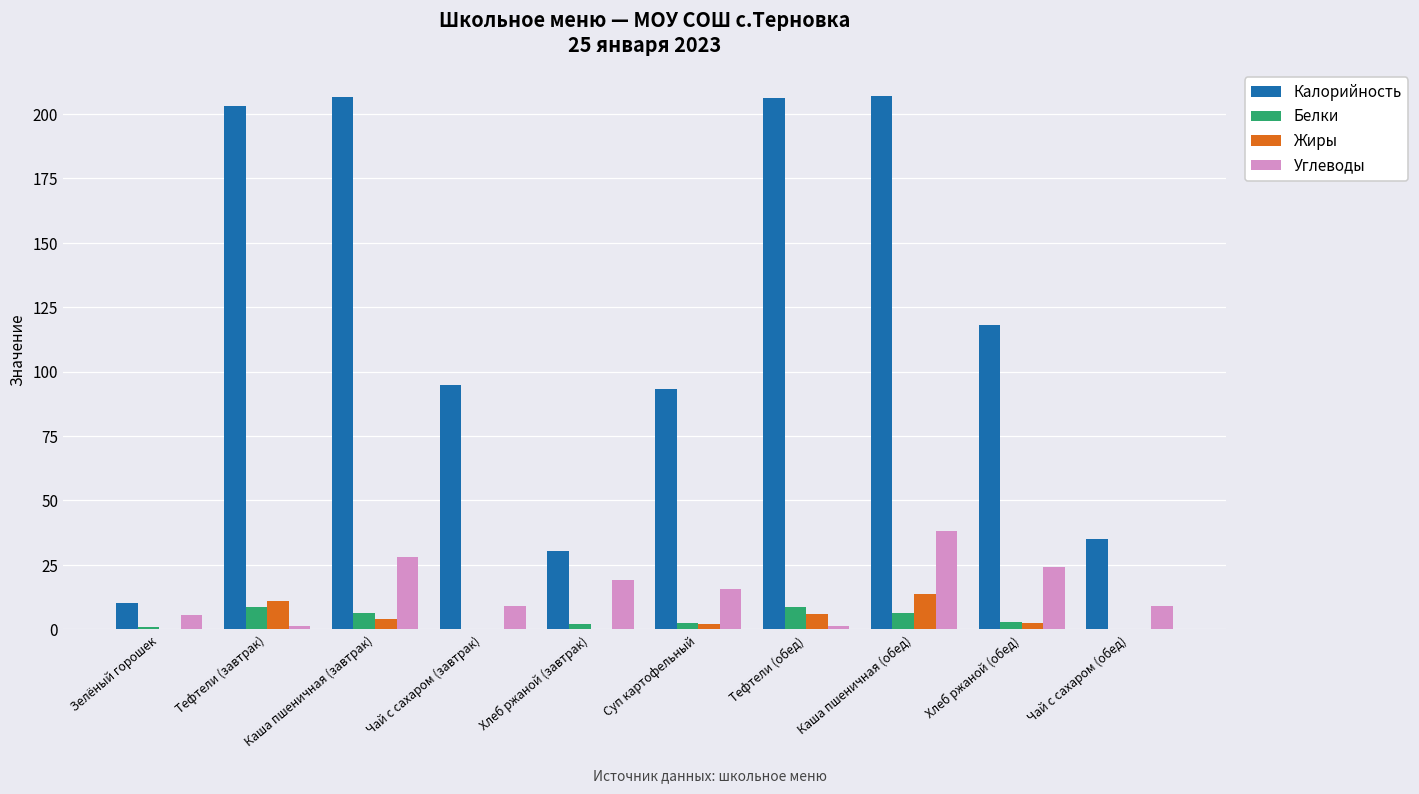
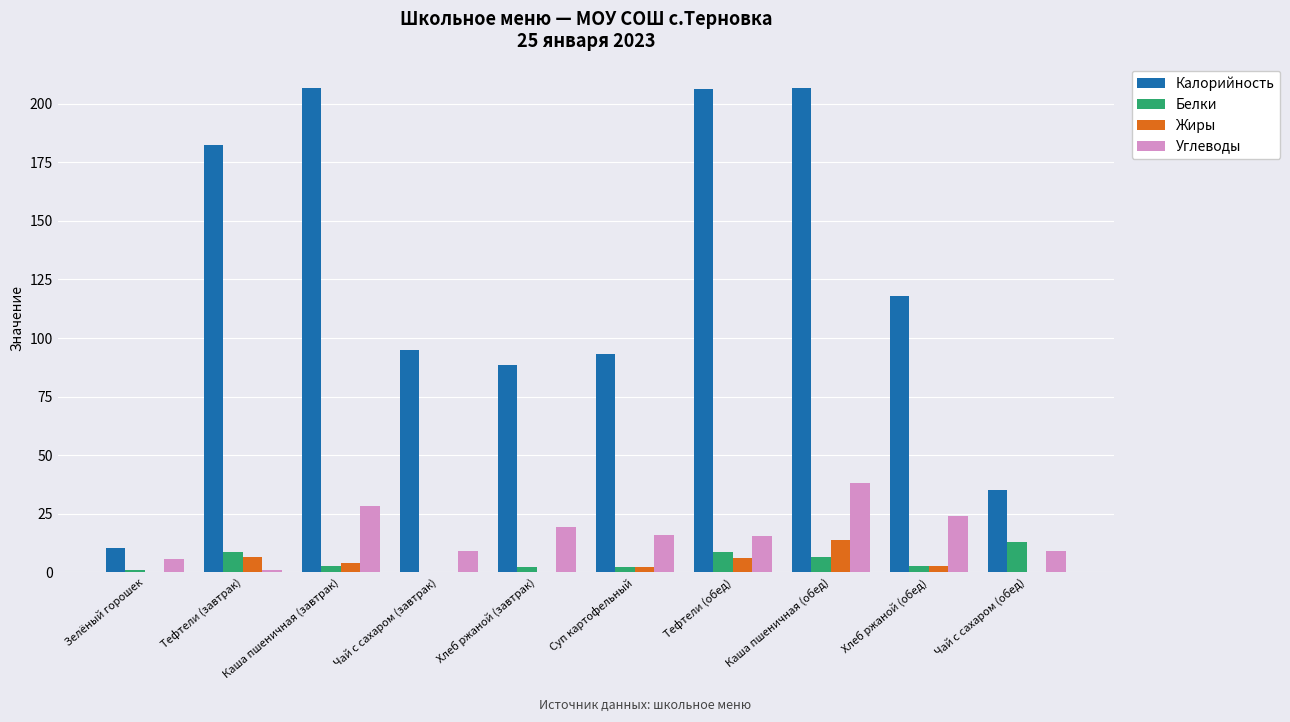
  {
    "Калорийность": {
      "Зелёный горошек": 10,
-     "Тефтели (завтрак)": 203,
+     "Тефтели (завтрак)": 182,
      "Каша пшеничная (завтрак)": 207,
      "Чай с сахаром (завтрак)": 95,
-     "Хлеб ржаной (завтрак)": 30,
+     "Хлеб ржаной (завтрак)": 88,
      "Суп картофельный": 93,
      "Тефтели (обед)": 206,
      "Каша пшеничная (обед)": 207,
      "Хлеб ржаной (обед)": 118,
      "Чай с сахаром (обед)": 35
    },
    "Белки": {
      "Тефтели (завтрак)": 9,
-     "Каша пшеничная (завтрак)": 6,
+     "Каша пшеничная (завтрак)": 3,
      "Хлеб ржаной (завтрак)": 2,
      "Суп картофельный": 2,
      "Тефтели (обед)": 9,
      "Каша пшеничная (обед)": 6,
      "Хлеб ржаной (обед)": 3,
-     "Чай с сахаром (обед)": 0
+     "Чай с сахаром (обед)": 13
    },
    "Жиры": {
-     "Тефтели (завтрак)": 11,
+     "Тефтели (завтрак)": 6,
      "Каша пшеничная (завтрак)": 4,
      "Чай с сахаром (завтрак)": 0,
      "Суп картофельный": 2,
      "Тефтели (обед)": 6,
      "Каша пшеничная (обед)": 14,
      "Хлеб ржаной (обед)": 3,
      "Чай с сахаром (обед)": 0
    },
    "Углеводы": {
      "Зелёный горошек": 6,
      "Тефтели (завтрак)": 1,
      "Каша пшеничная (завтрак)": 28,
      "Чай с сахаром (завтрак)": 9,
      "Хлеб ржаной (завтрак)": 19,
      "Суп картофельный": 16,
-     "Тефтели (обед)": 1,
+     "Тефтели (обед)": 15,
      "Каша пшеничная (обед)": 38,
      "Хлеб ржаной (обед)": 24,
      "Чай с сахаром (обед)": 9
    }
  }
